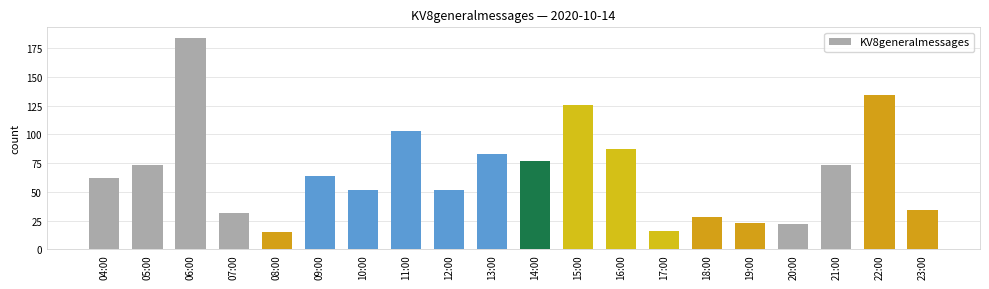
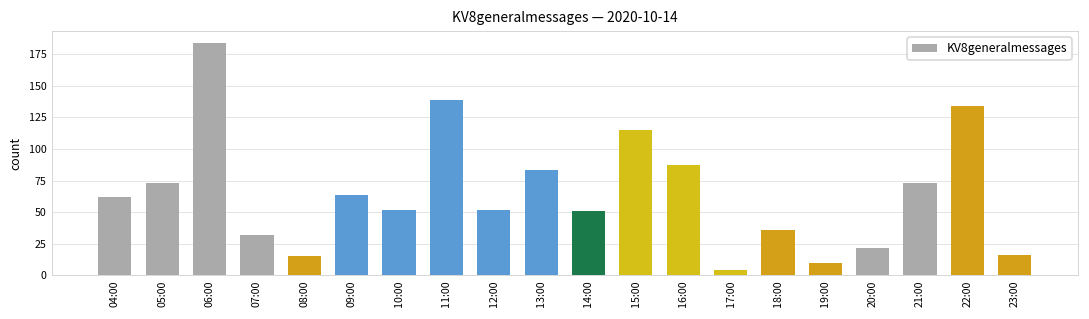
  {
    "04:00": 62,
    "05:00": 73,
    "06:00": 184,
    "07:00": 32,
    "08:00": 15,
    "09:00": 64,
    "10:00": 52,
-   "11:00": 103,
+   "11:00": 139,
    "12:00": 52,
    "13:00": 83,
-   "14:00": 77,
-   "15:00": 126,
+   "14:00": 51,
+   "15:00": 115,
    "16:00": 87,
-   "17:00": 16,
-   "18:00": 28,
-   "19:00": 23,
+   "17:00": 4,
+   "18:00": 36,
+   "19:00": 10,
    "20:00": 22,
    "21:00": 73,
    "22:00": 134,
-   "23:00": 34
+   "23:00": 16
  }
